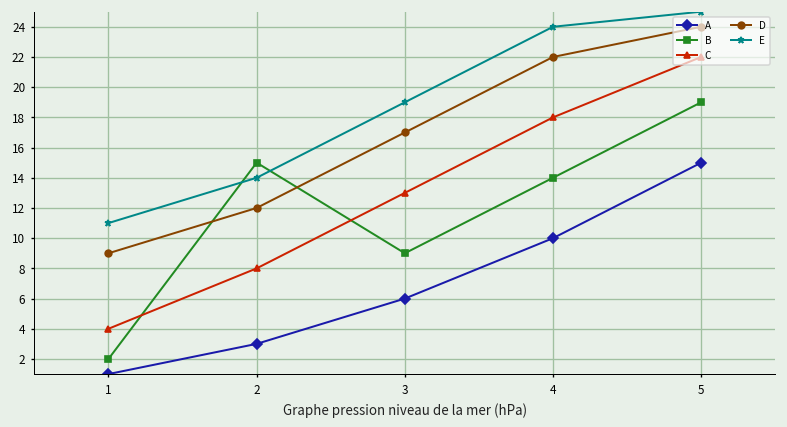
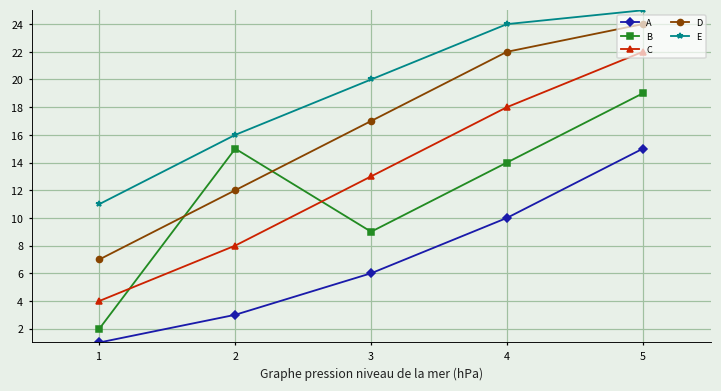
  {
    "A": {
      "1": 1,
      "2": 3,
      "3": 6,
      "4": 10,
      "5": 15
    },
    "B": {
      "1": 2,
      "2": 15,
      "3": 9,
      "4": 14,
      "5": 19
    },
    "C": {
      "1": 4,
      "2": 8,
      "3": 13,
      "4": 18
    },
    "D": {
-     "1": 9,
+     "1": 7,
      "2": 12,
      "3": 17,
      "4": 22
    },
    "E": {
      "1": 11,
-     "2": 14,
-     "3": 19,
+     "2": 16,
+     "3": 20,
      "4": 24,
      "5": 25
    }
  }
